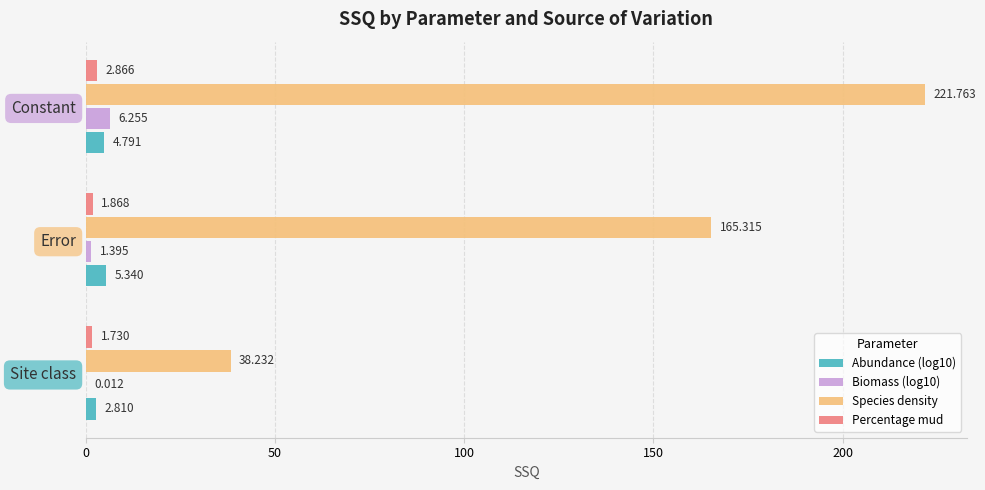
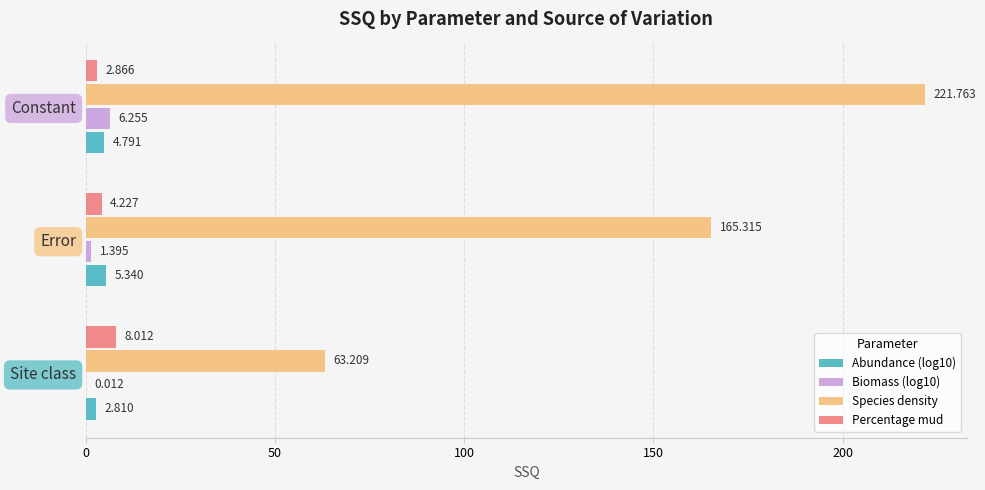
  {
    "Abundance (log10)": {
      "Constant": 4.791,
      "Error": 5.340,
      "Site class": 2.810
    },
    "Biomass (log10)": {
      "Constant": 6.255,
      "Error": 1.395,
      "Site class": 0.012
    },
    "Species density": {
      "Constant": 221.763,
      "Error": 165.315,
-     "Site class": 38.232
+     "Site class": 63.209
    },
    "Percentage mud": {
      "Constant": 2.866,
-     "Error": 1.868,
-     "Site class": 1.730
+     "Error": 4.227,
+     "Site class": 8.012
    }
  }
